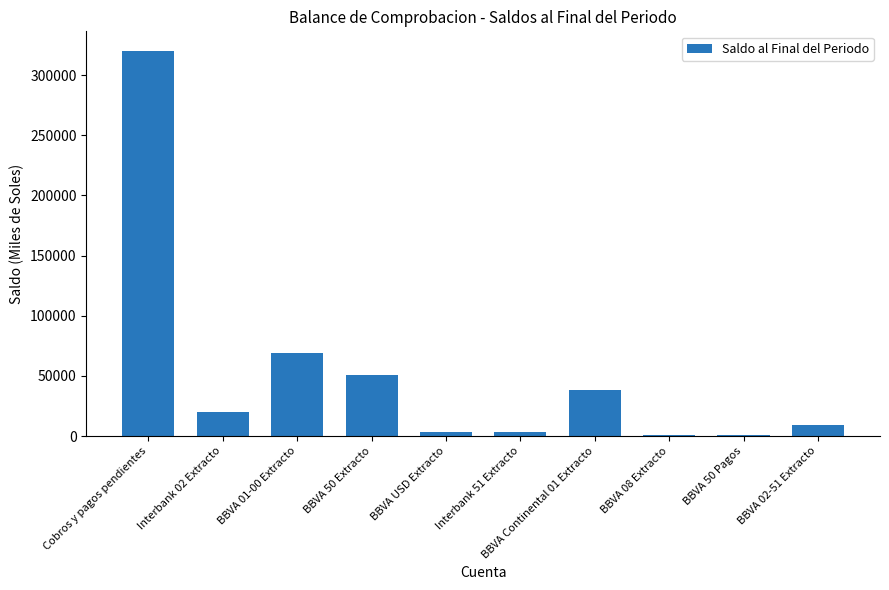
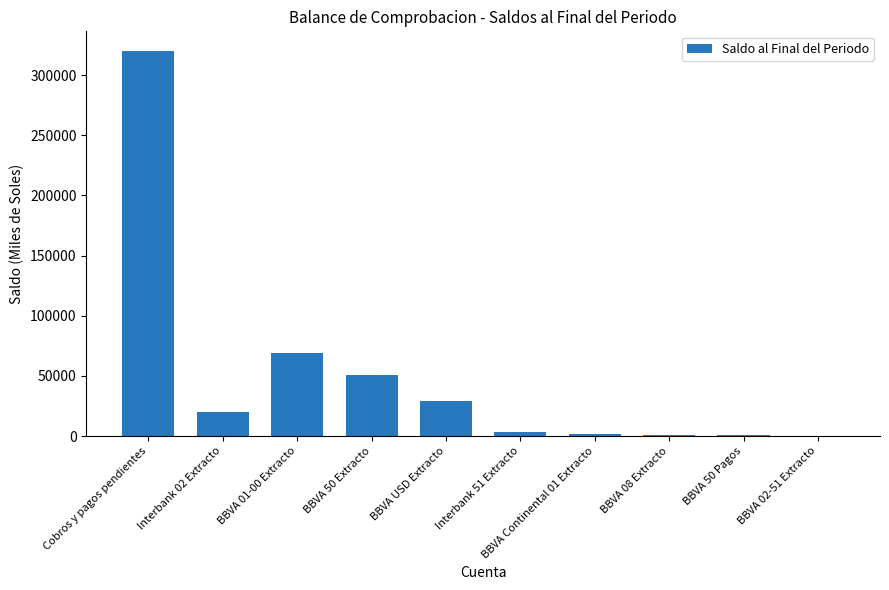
  {
    "Cobros y pagos pendientes": 320000,
    "Interbank 02 Extracto": 20000,
    "BBVA 01-00 Extracto": 69000,
    "BBVA 50 Extracto": 51000,
-   "BBVA USD Extracto": 4000,
+   "BBVA USD Extracto": 29000,
    "Interbank 51 Extracto": 3000,
-   "BBVA Continental 01 Extracto": 38000,
-   "BBVA 02-51 Extracto": 9000
+   "BBVA Continental 01 Extracto": 2000,
+   "BBVA 02-51 Extracto": 0
  }
